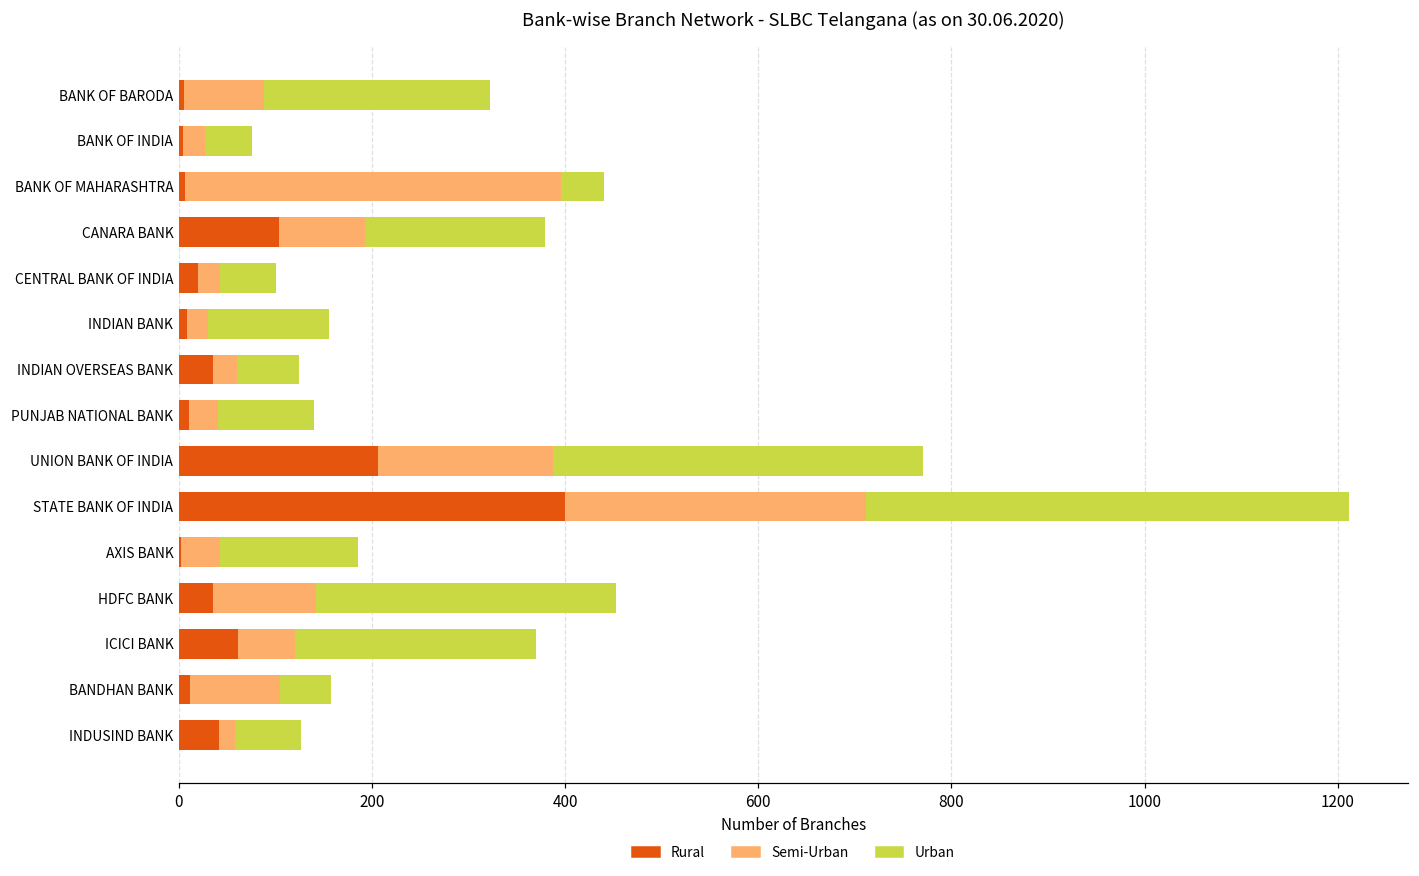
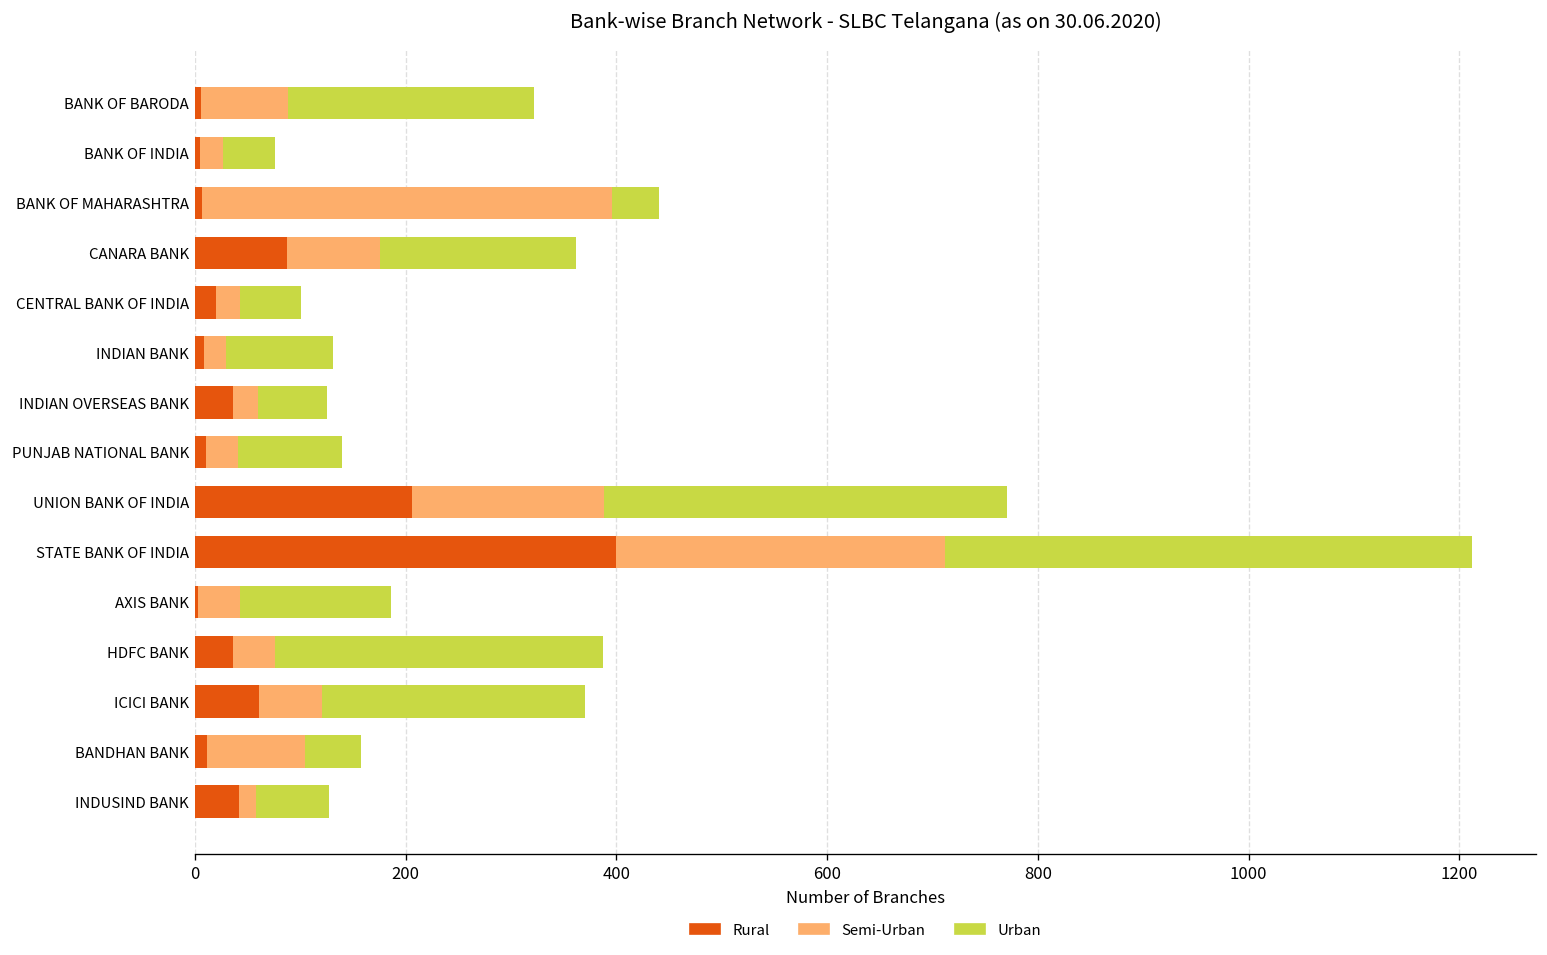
  {
    "Rural": {
      "BANK OF BARODA": 10,
      "BANK OF INDIA": 10,
      "BANK OF MAHARASHTRA": 10,
-     "CANARA BANK": 100,
+     "CANARA BANK": 90,
      "CENTRAL BANK OF INDIA": 20,
      "INDIAN BANK": 10,
      "INDIAN OVERSEAS BANK": 40,
      "PUNJAB NATIONAL BANK": 10,
      "UNION BANK OF INDIA": 210,
      "STATE BANK OF INDIA": 400,
      "AXIS BANK": 0,
      "HDFC BANK": 40,
      "ICICI BANK": 60,
      "BANDHAN BANK": 10,
      "INDUSIND BANK": 40
    },
    "Semi-Urban": {
      "BANK OF BARODA": 80,
      "BANK OF INDIA": 20,
      "BANK OF MAHARASHTRA": 390,
      "CANARA BANK": 90,
      "CENTRAL BANK OF INDIA": 20,
      "INDIAN BANK": 20,
      "INDIAN OVERSEAS BANK": 20,
      "PUNJAB NATIONAL BANK": 30,
      "UNION BANK OF INDIA": 180,
      "STATE BANK OF INDIA": 310,
      "AXIS BANK": 40,
-     "HDFC BANK": 110,
+     "HDFC BANK": 40,
      "ICICI BANK": 60,
      "BANDHAN BANK": 90,
      "INDUSIND BANK": 20
    },
    "Urban": {
      "BANK OF BARODA": 230,
      "BANK OF INDIA": 50,
      "BANK OF MAHARASHTRA": 40,
      "CANARA BANK": 190,
      "CENTRAL BANK OF INDIA": 60,
-     "INDIAN BANK": 130,
+     "INDIAN BANK": 100,
      "INDIAN OVERSEAS BANK": 70,
      "PUNJAB NATIONAL BANK": 100,
      "UNION BANK OF INDIA": 380,
      "STATE BANK OF INDIA": 500,
      "AXIS BANK": 140,
      "HDFC BANK": 310,
      "ICICI BANK": 250,
      "BANDHAN BANK": 50,
      "INDUSIND BANK": 70
    }
  }
